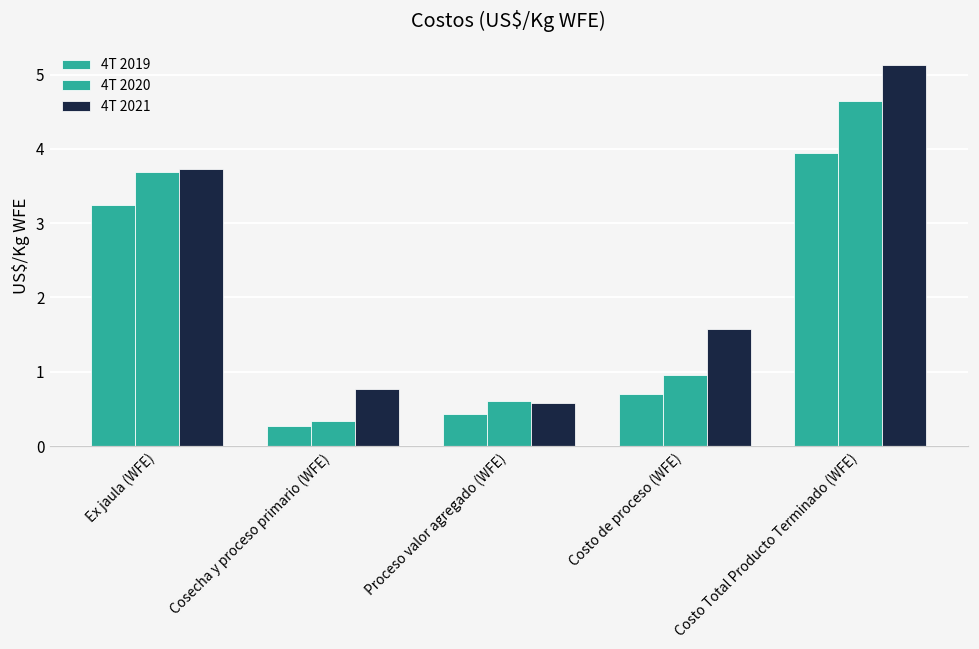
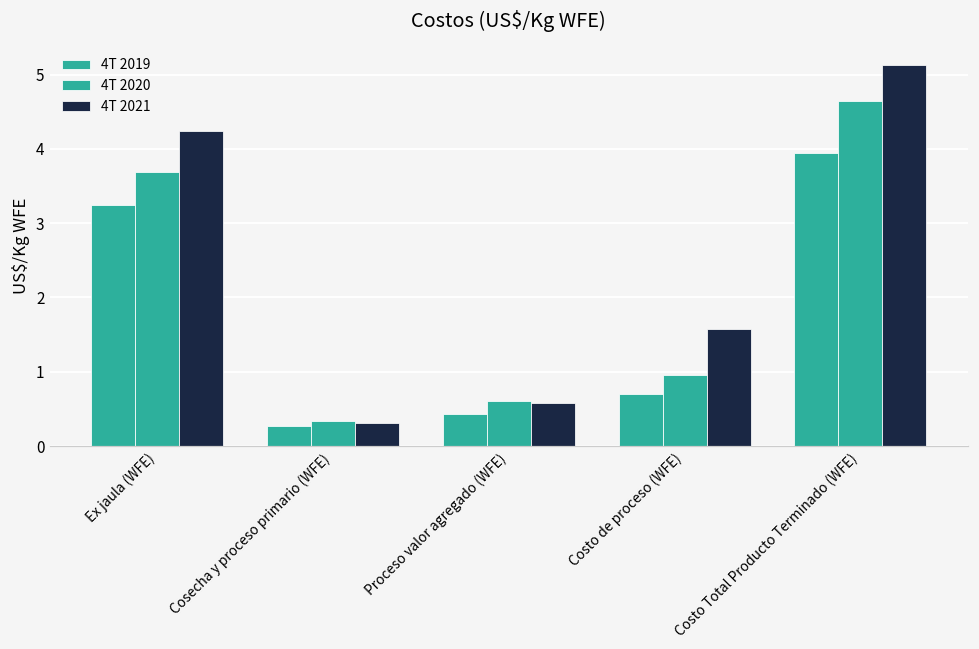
  {
    "4T 2021": {
-     "Ex jaula (WFE)": 3.7,
-     "Cosecha y proceso primario (WFE)": 0.8,
+     "Ex jaula (WFE)": 4.2,
+     "Cosecha y proceso primario (WFE)": 0.3,
      "Proceso valor agregado (WFE)": 0.6,
      "Costo de proceso (WFE)": 1.6,
      "Costo Total Producto Terminado (WFE)": 5.1
    }
  }
